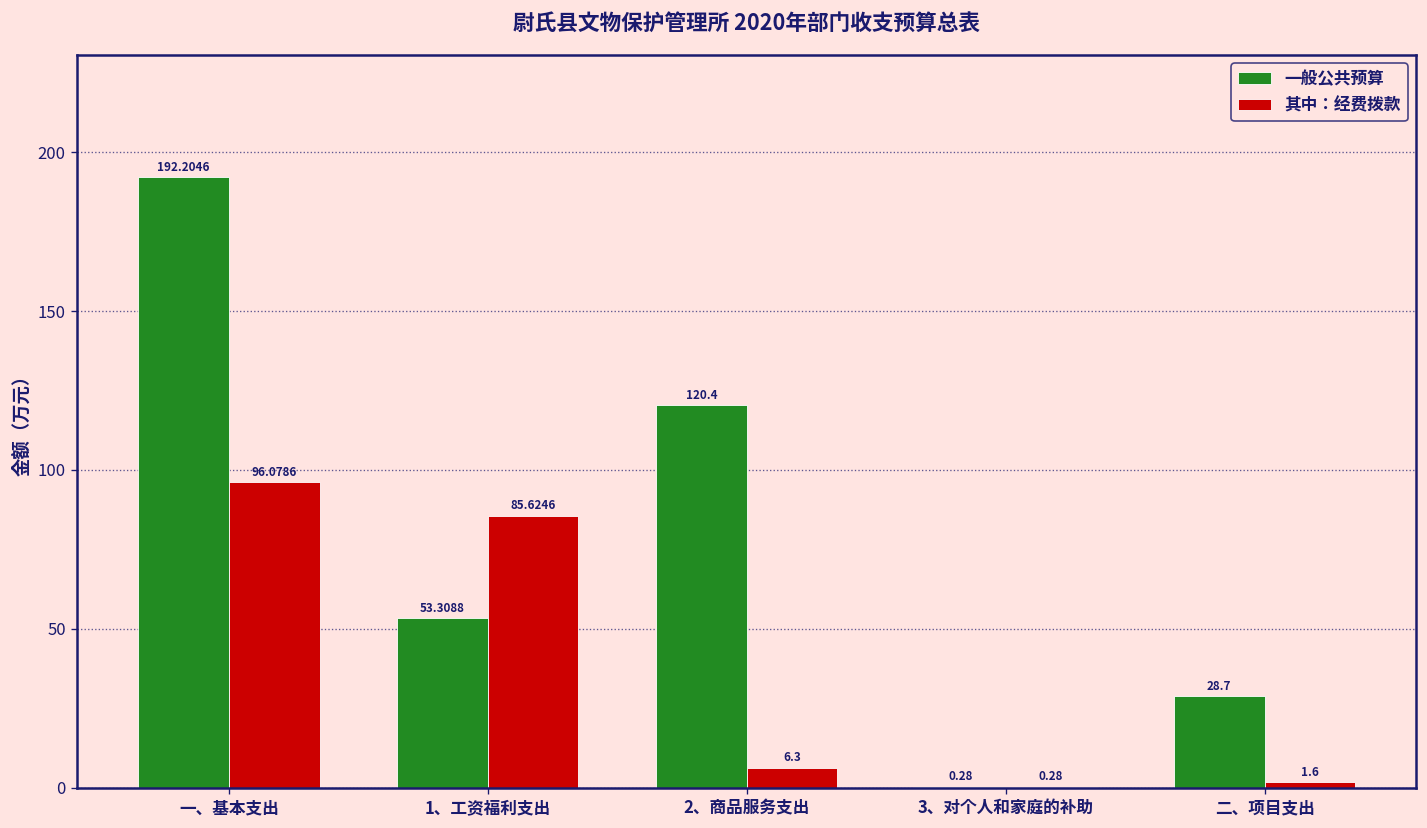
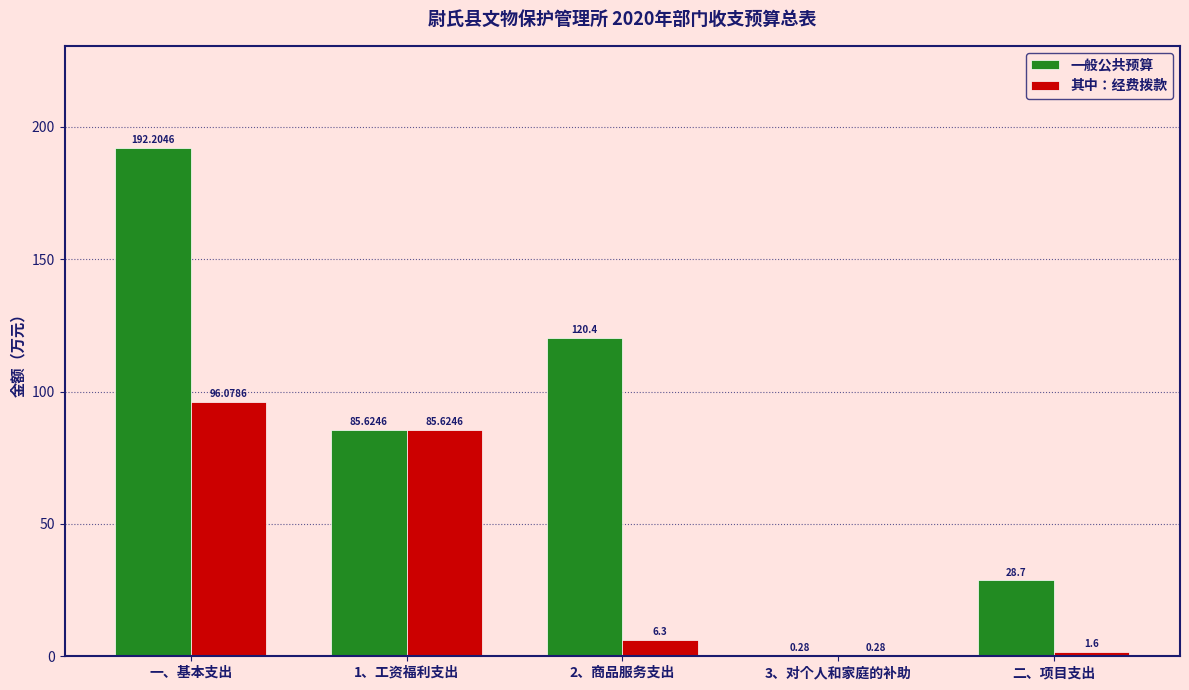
  {
    "一般公共预算": {
      "一、基本支出": 192.2046,
-     "1、工资福利支出": 53.3088,
+     "1、工资福利支出": 85.6246,
      "2、商品服务支出": 120.4,
      "3、对个人和家庭的补助": 0.28,
      "二、项目支出": 28.7
    },
    "其中：经费拨款": {
      "一、基本支出": 96.0786,
      "1、工资福利支出": 85.6246,
      "2、商品服务支出": 6.3,
      "3、对个人和家庭的补助": 0.28,
      "二、项目支出": 1.6
    }
  }
